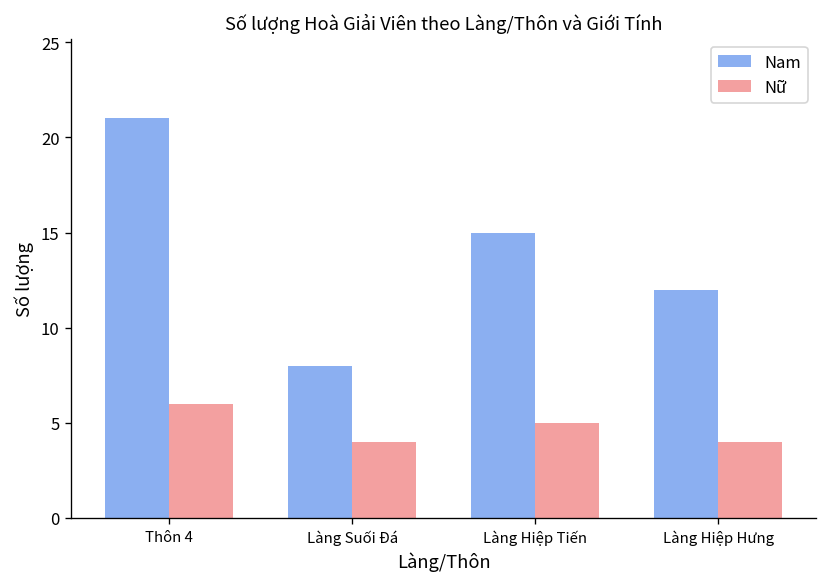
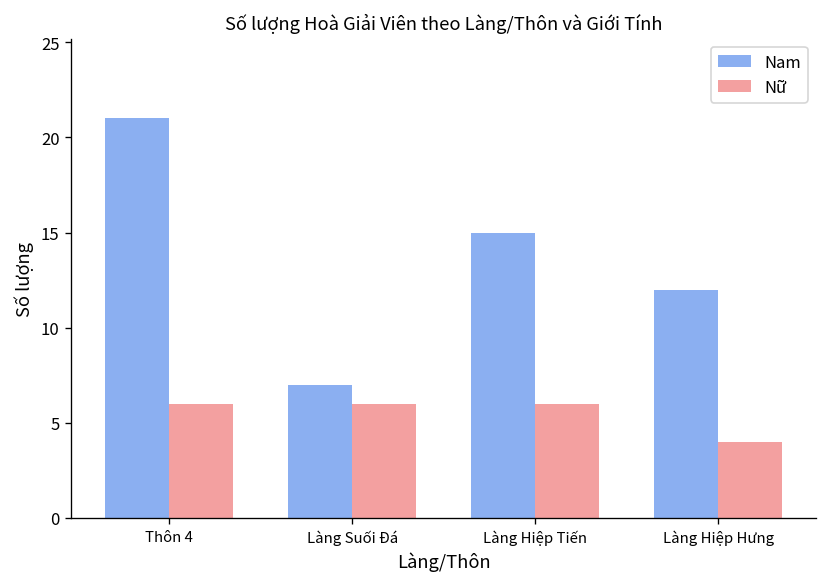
  {
    "Nam": {
      "Thôn 4": 21,
-     "Làng Suối Đá": 8,
+     "Làng Suối Đá": 7,
      "Làng Hiệp Tiến": 15,
      "Làng Hiệp Hưng": 12
    },
    "Nữ": {
      "Thôn 4": 6,
-     "Làng Suối Đá": 4,
-     "Làng Hiệp Tiến": 5,
+     "Làng Suối Đá": 6,
+     "Làng Hiệp Tiến": 6,
      "Làng Hiệp Hưng": 4
    }
  }
